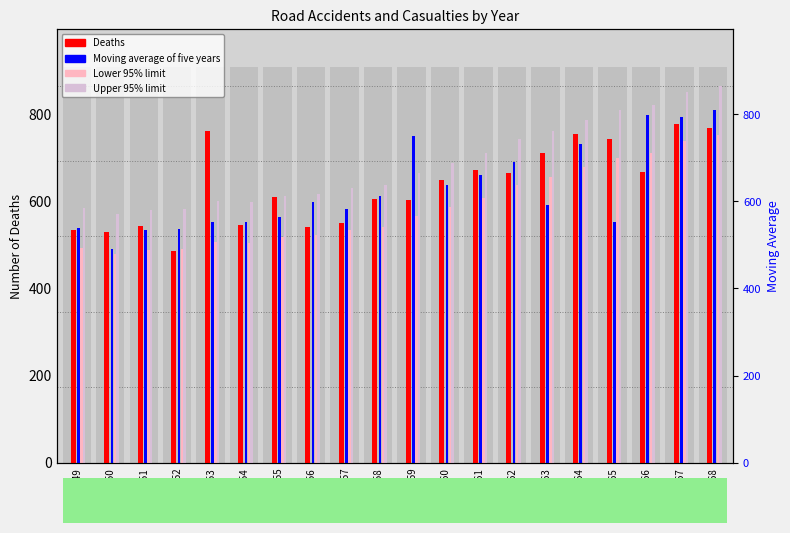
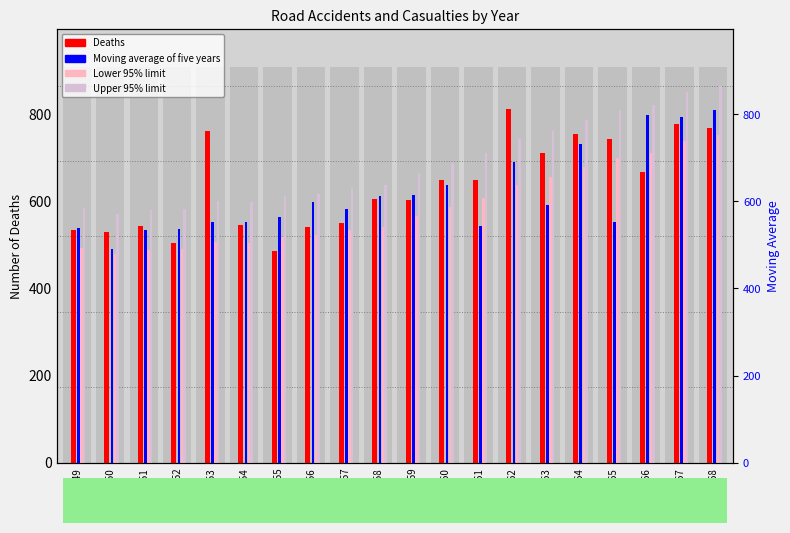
  {
    "Deaths": {
-     "1952": 490,
-     "1955": 610,
-     "1961": 670,
-     "1962": 660
+     "1952": 500,
+     "1955": 490,
+     "1961": 650,
+     "1962": 810
    },
    "Moving average of five years": {
-     "1959": 750,
-     "1961": 660
+     "1959": 620,
+     "1961": 540
    }
  }
